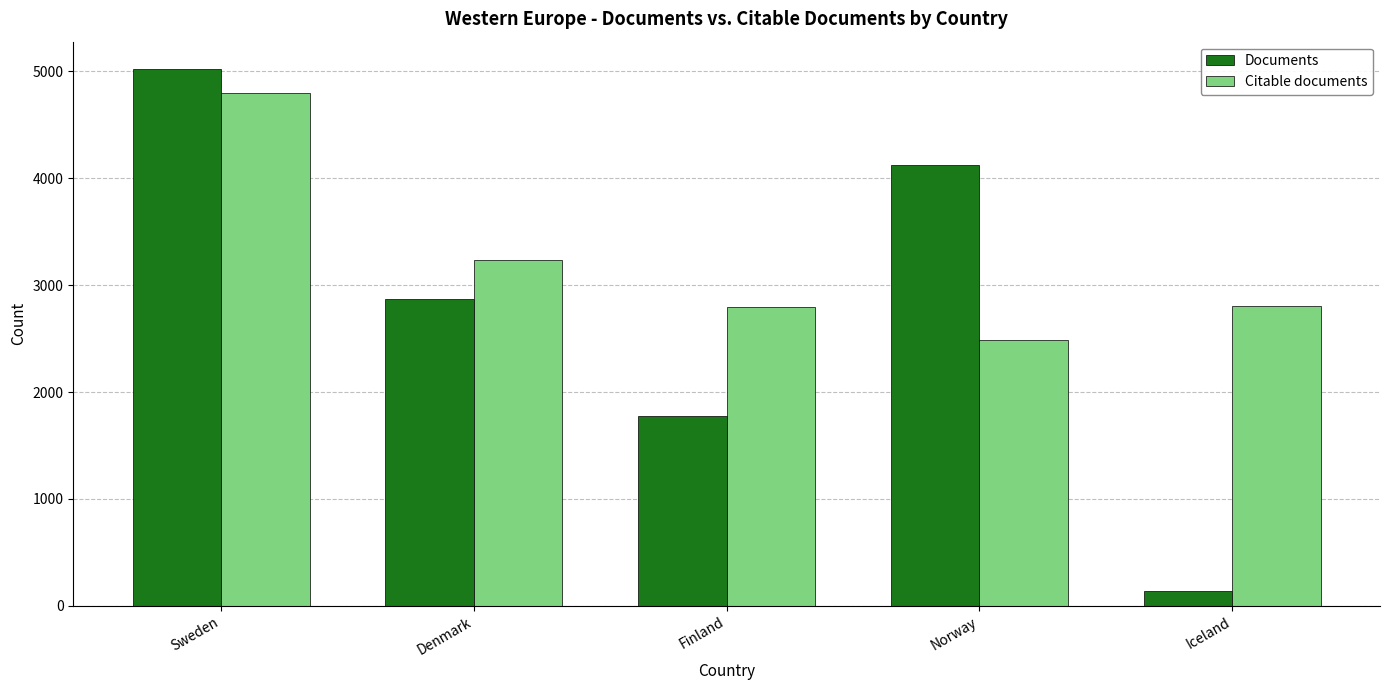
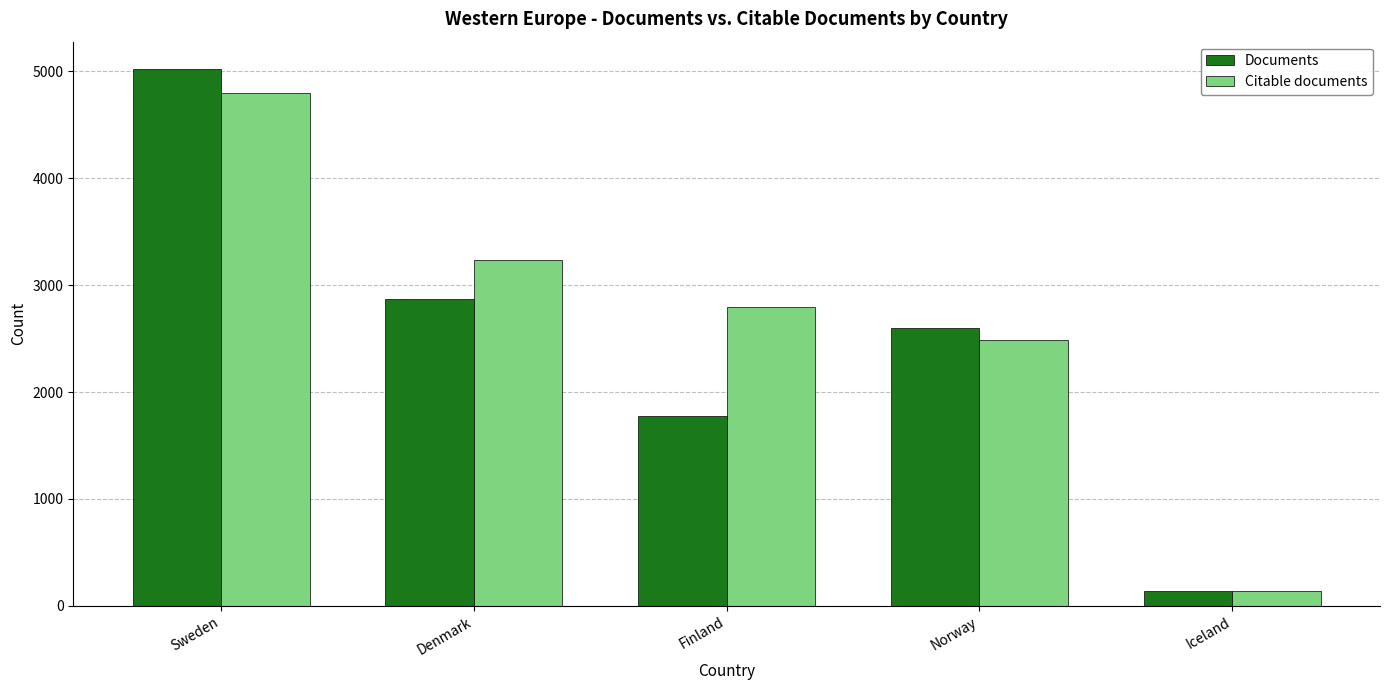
  {
    "Documents": {
      "Sweden": 5030,
      "Denmark": 2870,
      "Finland": 1770,
-     "Norway": 4120,
+     "Norway": 2600,
      "Iceland": 140
    },
    "Citable documents": {
      "Sweden": 4800,
      "Denmark": 3240,
      "Finland": 2800,
      "Norway": 2490,
-     "Iceland": 2810
+     "Iceland": 140
    }
  }
